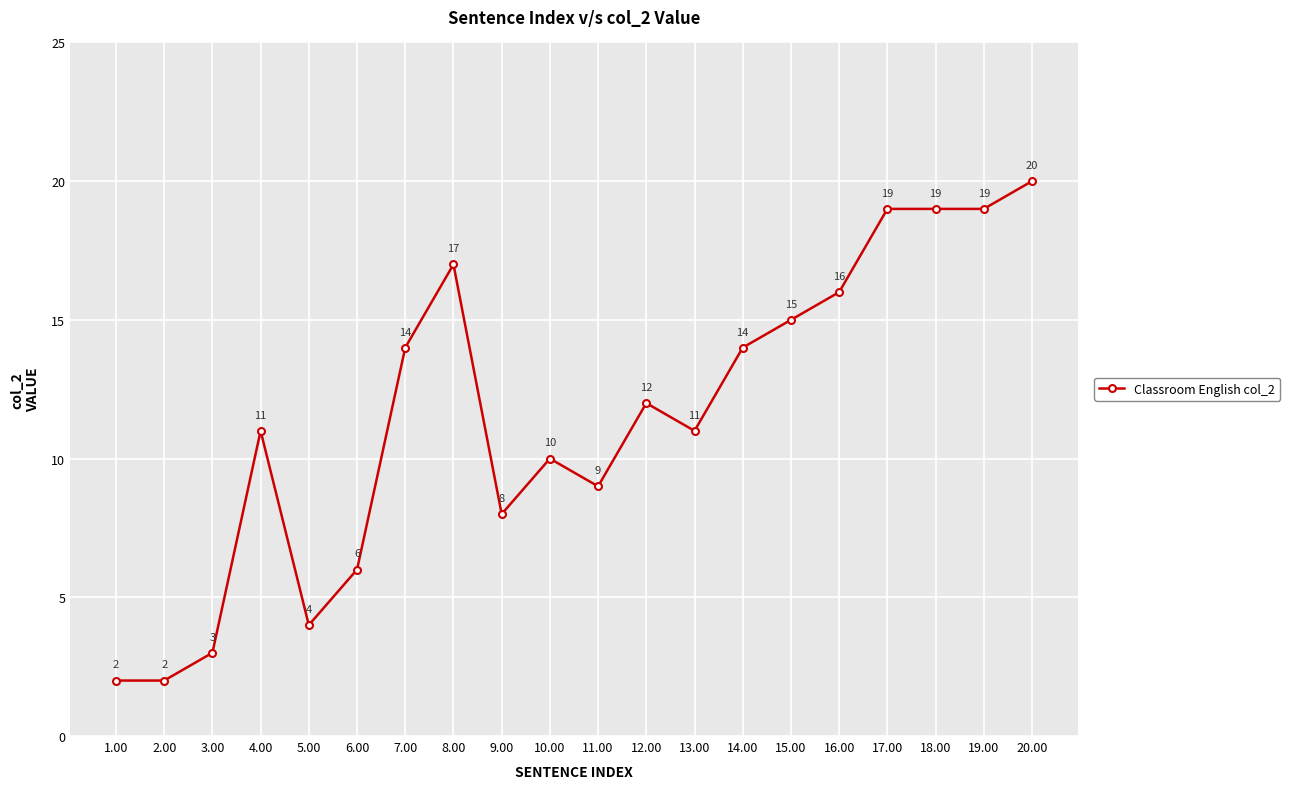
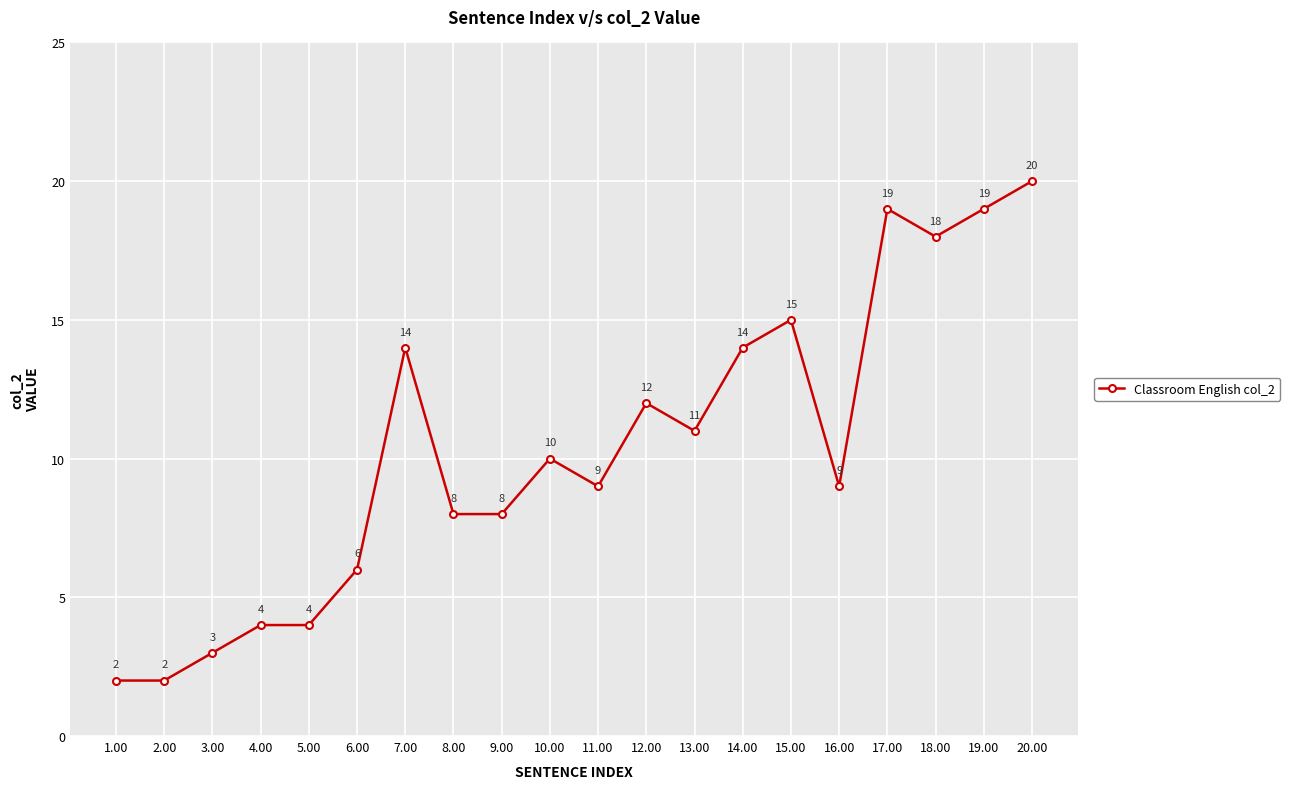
  {
    "1.00": 2,
    "2.00": 2,
    "3.00": 3,
-   "4.00": 11,
+   "4.00": 4,
    "5.00": 4,
    "6.00": 6,
    "7.00": 14,
-   "8.00": 17,
+   "8.00": 8,
    "9.00": 8,
    "10.00": 10,
    "11.00": 9,
    "12.00": 12,
    "13.00": 11,
    "14.00": 14,
    "15.00": 15,
-   "16.00": 16,
+   "16.00": 9,
    "17.00": 19,
-   "18.00": 19,
+   "18.00": 18,
    "19.00": 19,
    "20.00": 20
  }
